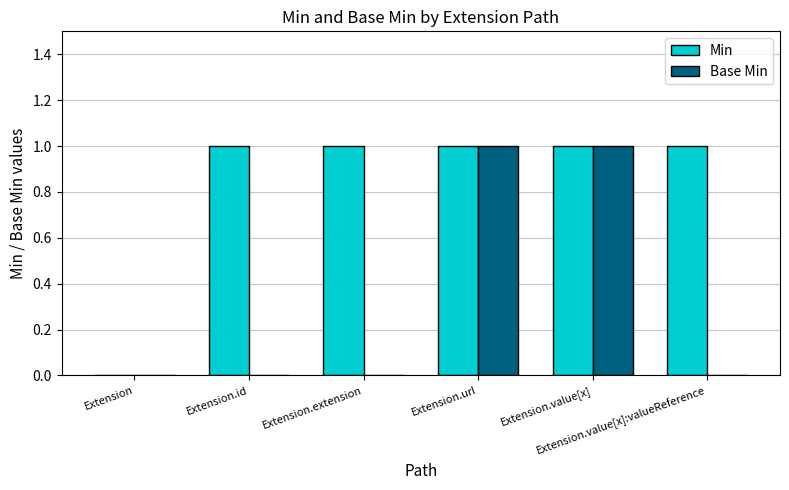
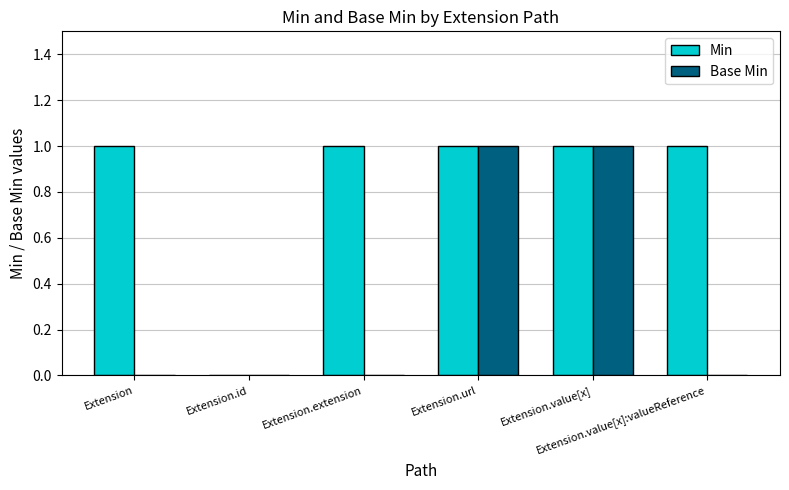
  {
    "Min": {
-     "Extension": 0,
-     "Extension.id": 1,
+     "Extension": 1,
+     "Extension.id": 0,
      "Extension.extension": 1,
      "Extension.url": 1,
      "Extension.value[x]": 1,
      "Extension.value[x]:valueReference": 1
    },
    "Base Min": {
      "Extension": 0,
      "Extension.id": 0,
      "Extension.extension": 0,
      "Extension.url": 1,
      "Extension.value[x]": 1,
      "Extension.value[x]:valueReference": 0
    }
  }
